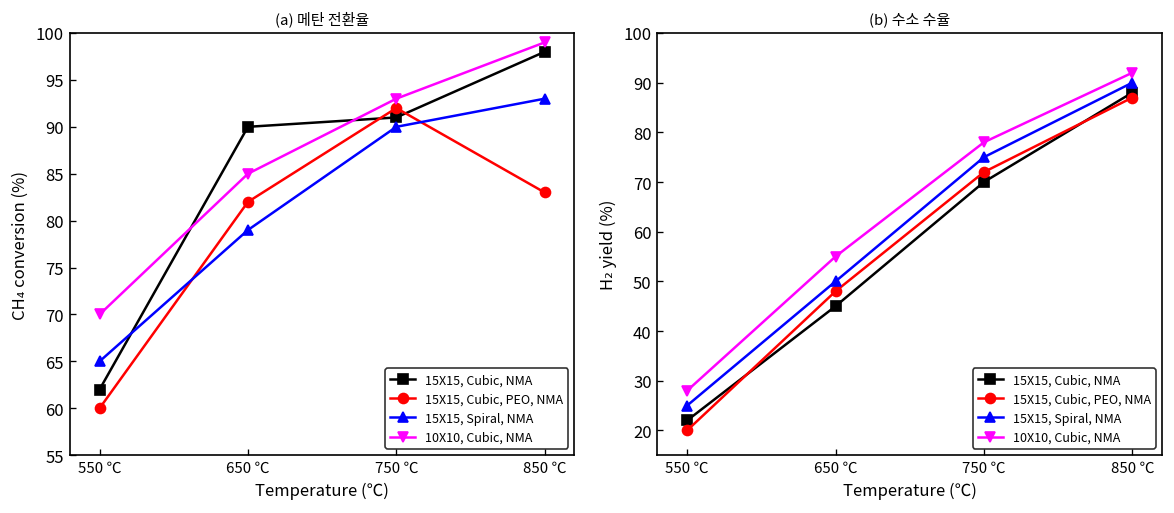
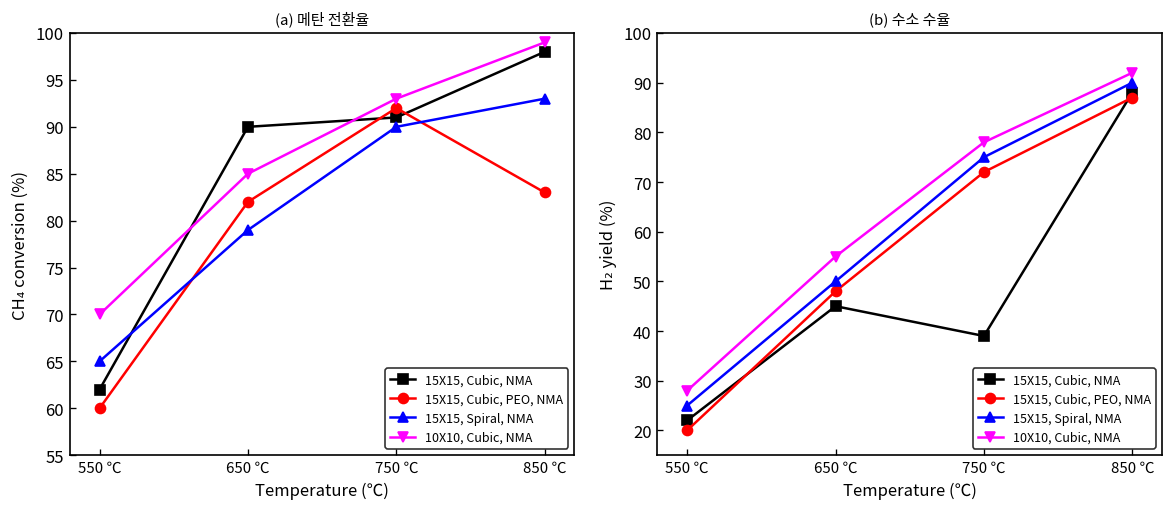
  {
    "(a) 메탄 전환율": {
      "15X15, Cubic, NMA": {
        "550 ℃": 62,
        "650 ℃": 90,
        "750 ℃": 91,
        "850 ℃": 98
      },
      "15X15, Cubic, PEO, NMA": {
        "550 ℃": 60,
        "650 ℃": 82,
        "750 ℃": 92,
        "850 ℃": 83
      },
      "15X15, Spiral, NMA": {
        "550 ℃": 65,
        "650 ℃": 79,
        "750 ℃": 90,
        "850 ℃": 93
      },
      "10X10, Cubic, NMA": {
        "550 ℃": 70,
        "650 ℃": 85,
        "750 ℃": 93,
        "850 ℃": 99
      }
    },
    "(b) 수소 수율": {
      "15X15, Cubic, NMA": {
        "550 ℃": 22,
        "650 ℃": 45,
-       "750 ℃": 70,
+       "750 ℃": 39,
        "850 ℃": 88
      },
      "15X15, Cubic, PEO, NMA": {
        "550 ℃": 20,
        "650 ℃": 48,
        "750 ℃": 72,
        "850 ℃": 87
      },
      "15X15, Spiral, NMA": {
        "550 ℃": 25,
        "650 ℃": 50,
        "750 ℃": 75,
        "850 ℃": 90
      },
      "10X10, Cubic, NMA": {
        "550 ℃": 28,
        "650 ℃": 55,
        "750 ℃": 78,
        "850 ℃": 92
      }
    }
  }
